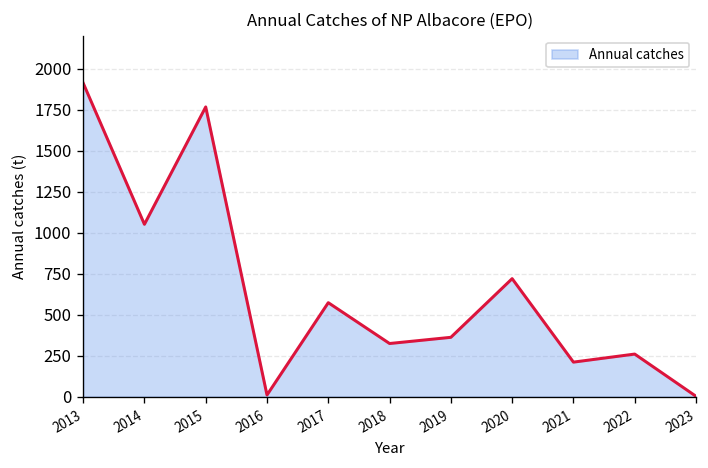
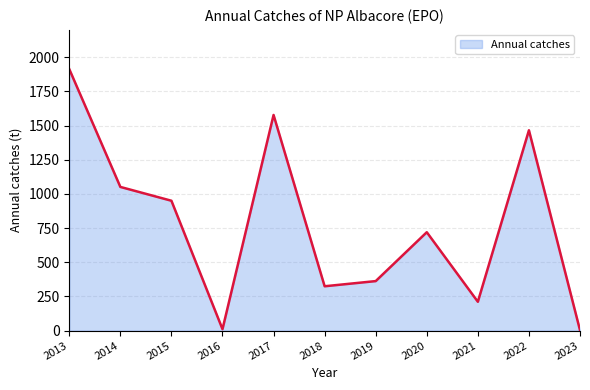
  {
    "2013": 1910,
    "2014": 1050,
-   "2015": 1770,
+   "2015": 950,
    "2016": 10,
-   "2017": 570,
+   "2017": 1580,
    "2018": 320,
    "2019": 360,
    "2020": 720,
    "2021": 210,
-   "2022": 260,
+   "2022": 1470,
    "2023": 0
  }
